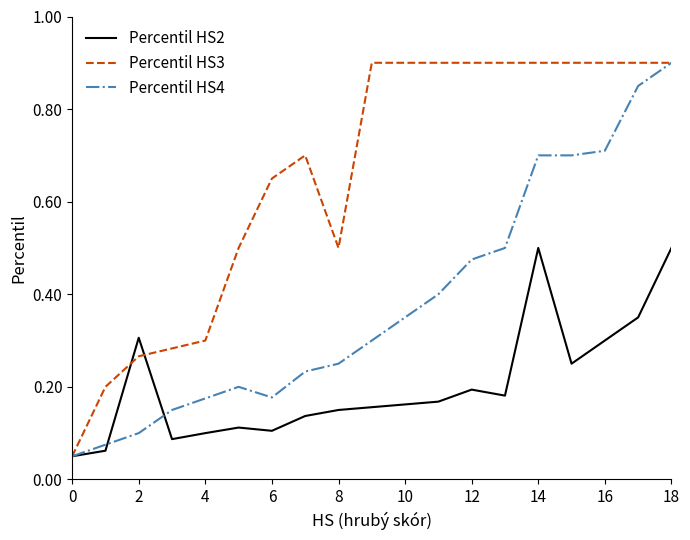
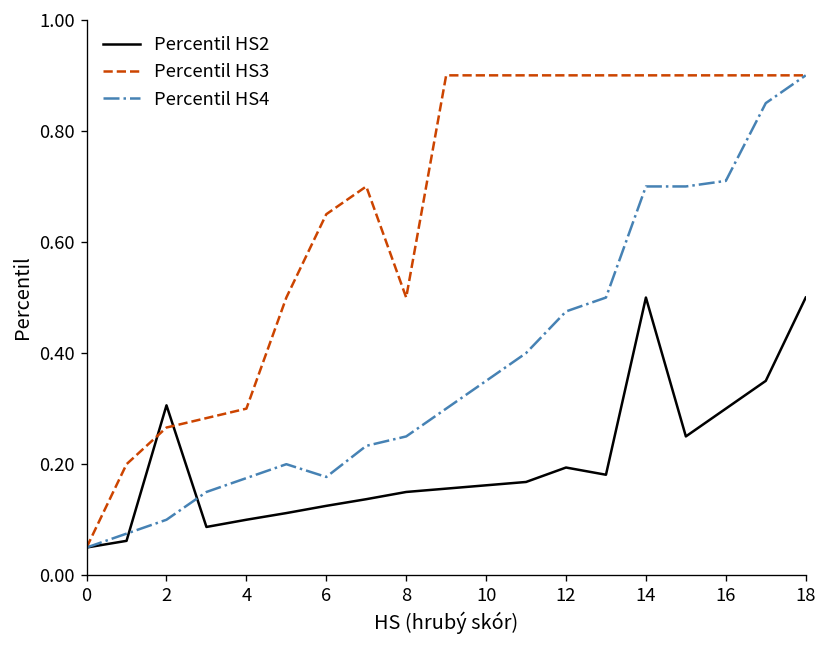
  {
    "Percentil HS2": {
      "2": 0.31,
      "4": 0.10,
-     "6": 0.11,
+     "6": 0.13,
      "8": 0.15,
      "10": 0.16,
      "12": 0.19,
      "14": 0.50,
      "16": 0.30,
      "18": 0.50
    },
    "Percentil HS3": {
      "2": 0.27,
      "4": 0.30,
      "6": 0.65,
      "8": 0.50,
      "10": 0.90,
      "12": 0.90,
      "14": 0.90,
      "16": 0.90
    },
    "Percentil HS4": {
      "2": 0.10,
      "4": 0.18,
      "6": 0.18,
      "8": 0.25,
      "10": 0.35,
      "12": 0.48,
      "14": 0.70,
      "16": 0.71
    }
  }
